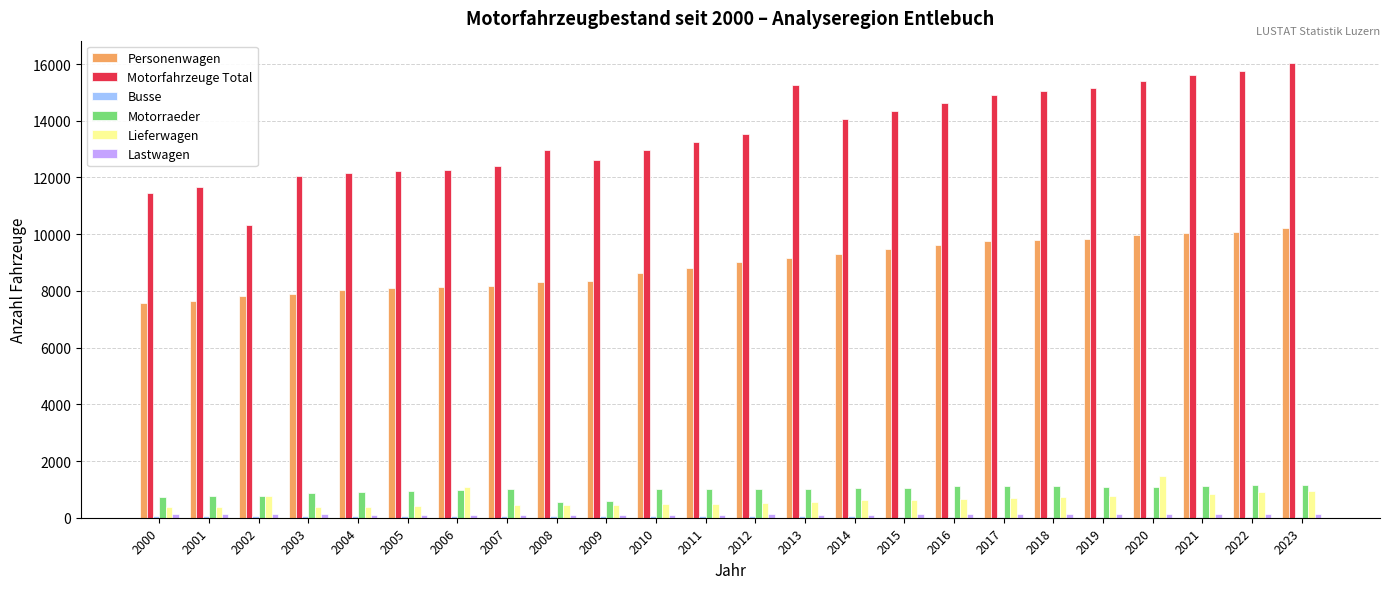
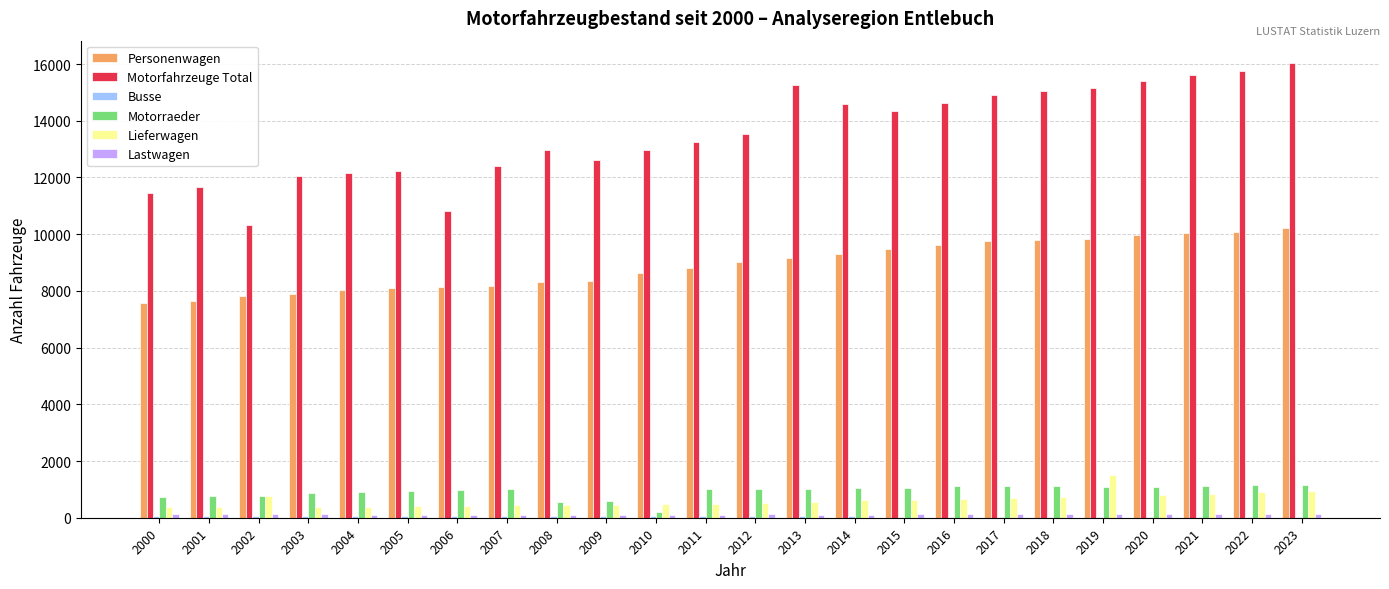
  {
    "Personenwagen": {
      "2000": 7600,
      "2001": 7700,
      "2002": 7800,
      "2003": 7900,
      "2004": 8000,
      "2005": 8100,
      "2006": 8100,
      "2007": 8200,
      "2008": 8300,
      "2009": 8300,
      "2010": 8600,
      "2011": 8800,
      "2012": 9000,
      "2013": 9100,
      "2014": 9300,
      "2015": 9500,
      "2016": 9600,
      "2017": 9800,
      "2018": 9800,
      "2019": 9800,
      "2020": 10000,
      "2021": 10000,
      "2022": 10100,
      "2023": 10200
    },
    "Motorfahrzeuge Total": {
      "2000": 11400,
      "2001": 11700,
      "2002": 10300,
      "2003": 12100,
      "2004": 12200,
      "2005": 12200,
-     "2006": 12300,
+     "2006": 10800,
      "2007": 12400,
      "2008": 13000,
      "2009": 12600,
      "2010": 13000,
      "2011": 13300,
      "2012": 13500,
      "2013": 15300,
-     "2014": 14100,
+     "2014": 14600,
      "2015": 14300,
      "2016": 14600,
      "2017": 14900,
      "2018": 15100,
      "2019": 15200,
      "2020": 15400,
      "2021": 15600,
      "2022": 15700,
      "2023": 16000
    },
    "Motorraeder": {
      "2000": 700,
      "2001": 800,
      "2002": 800,
      "2003": 900,
      "2004": 900,
      "2005": 900,
      "2006": 1000,
      "2007": 1000,
      "2008": 500,
      "2009": 600,
-     "2010": 1000,
+     "2010": 200,
      "2011": 1000,
      "2012": 1000,
      "2013": 1000,
      "2014": 1100,
      "2015": 1100,
      "2016": 1100,
      "2017": 1100,
      "2018": 1100,
      "2019": 1100,
      "2020": 1100,
      "2021": 1100,
      "2022": 1200,
      "2023": 1200
    },
    "Lieferwagen": {
      "2000": 400,
      "2001": 400,
      "2002": 800,
      "2003": 400,
      "2004": 400,
      "2005": 400,
-     "2006": 1100,
+     "2006": 400,
      "2007": 400,
      "2008": 500,
      "2009": 500,
      "2010": 500,
      "2011": 500,
      "2012": 500,
      "2013": 600,
      "2014": 600,
      "2015": 600,
      "2016": 700,
      "2017": 700,
      "2018": 700,
-     "2019": 800,
-     "2020": 1500,
+     "2019": 1500,
+     "2020": 800,
      "2021": 800,
      "2022": 900,
      "2023": 900
    }
  }
